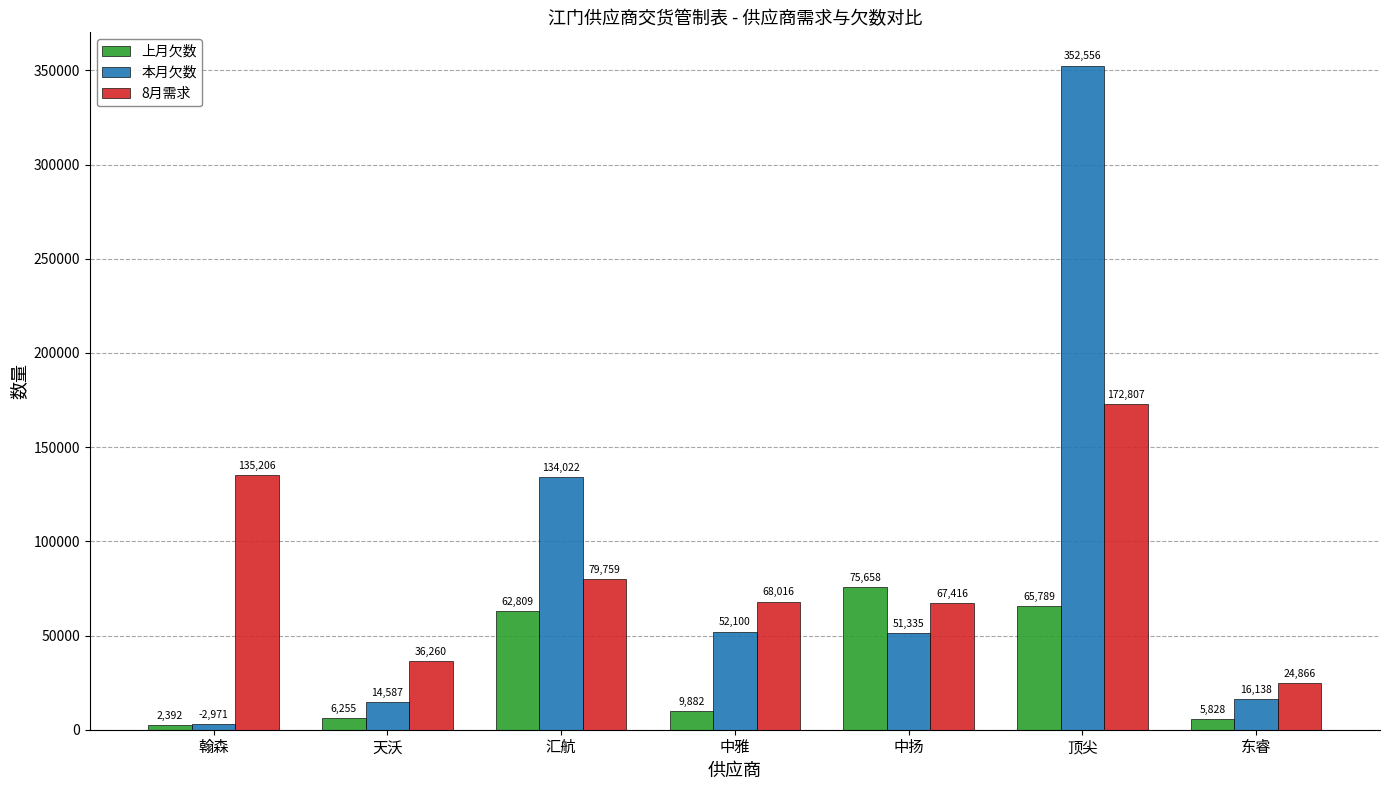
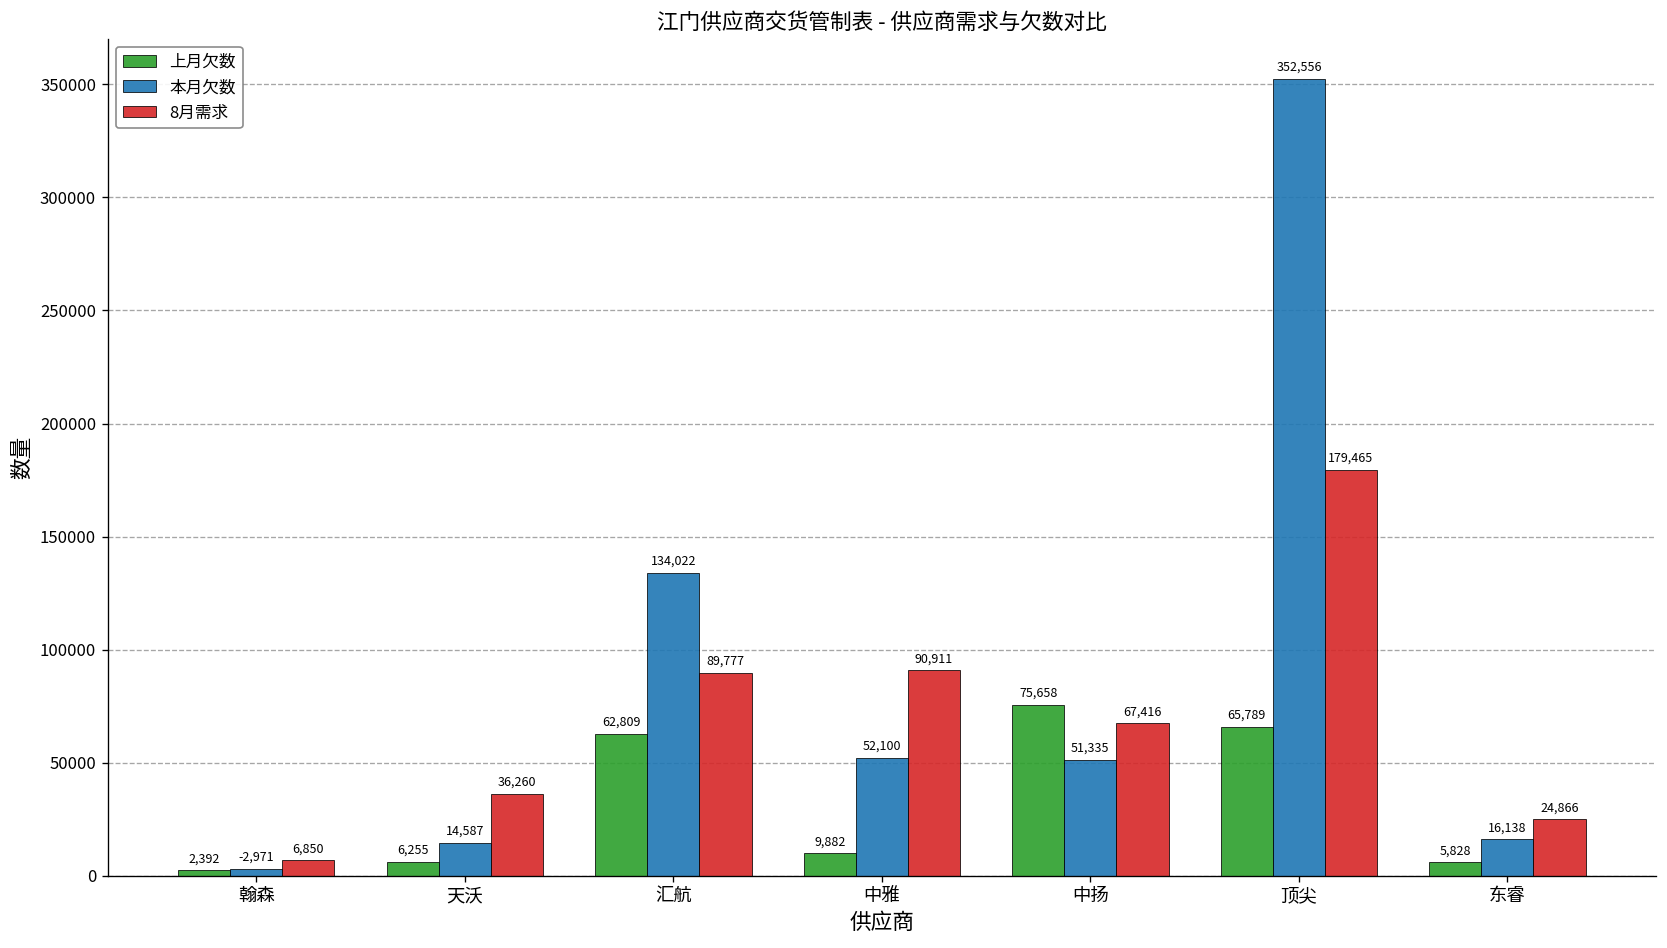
  {
    "上月欠数": {
      "翰森": "2,392",
      "天沃": "6,255",
      "汇航": "62,809",
      "中雅": "9,882",
      "中扬": "75,658",
      "顶尖": "65,789",
      "东睿": "5,828"
    },
    "本月欠数": {
      "天沃": "14,587",
      "汇航": "134,022",
      "中雅": "52,100",
      "中扬": "51,335",
      "顶尖": "352,556",
      "东睿": "16,138"
    },
    "8月需求": {
-     "翰森": "135,206",
+     "翰森": "6,850",
      "天沃": "36,260",
-     "汇航": "79,759",
-     "中雅": "68,016",
+     "汇航": "89,777",
+     "中雅": "90,911",
      "中扬": "67,416",
-     "顶尖": "172,807",
+     "顶尖": "179,465",
      "东睿": "24,866"
    }
  }
